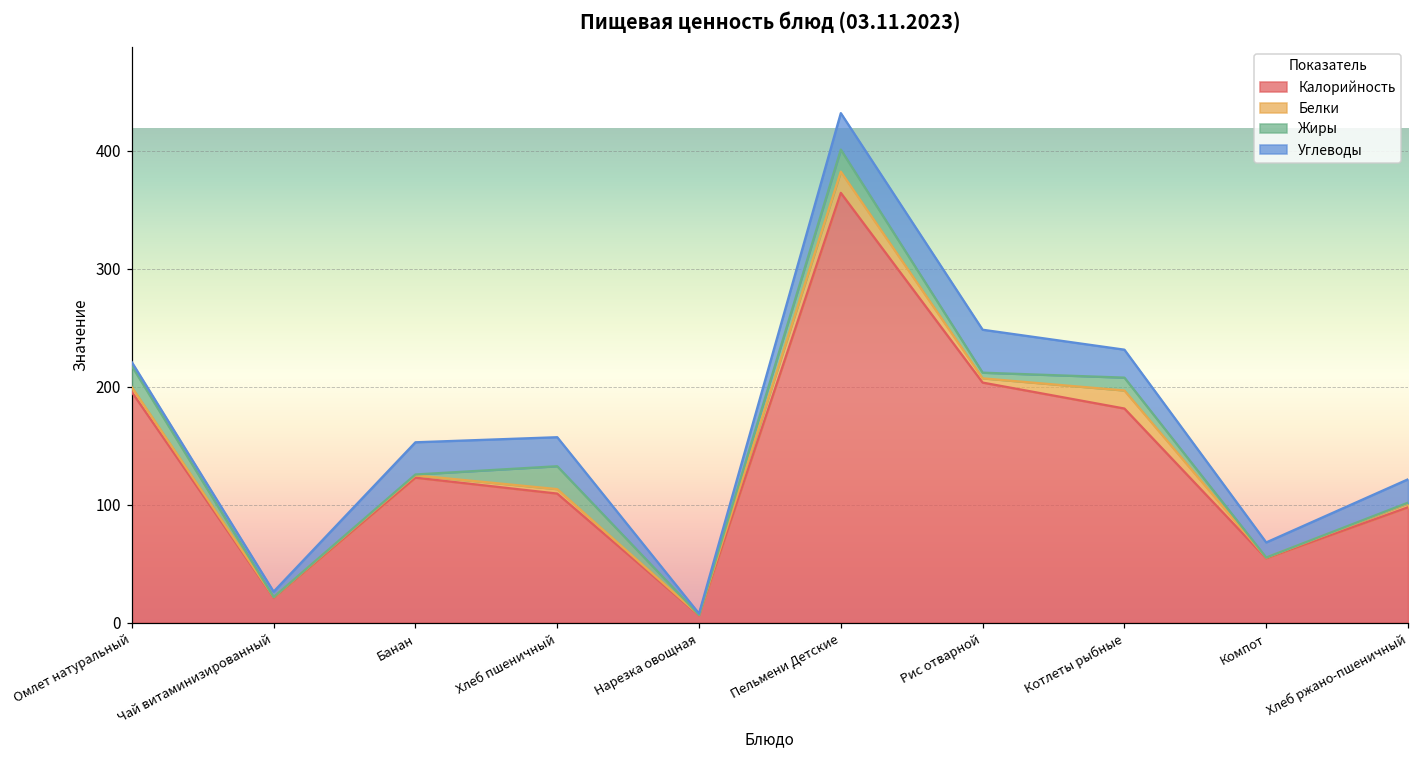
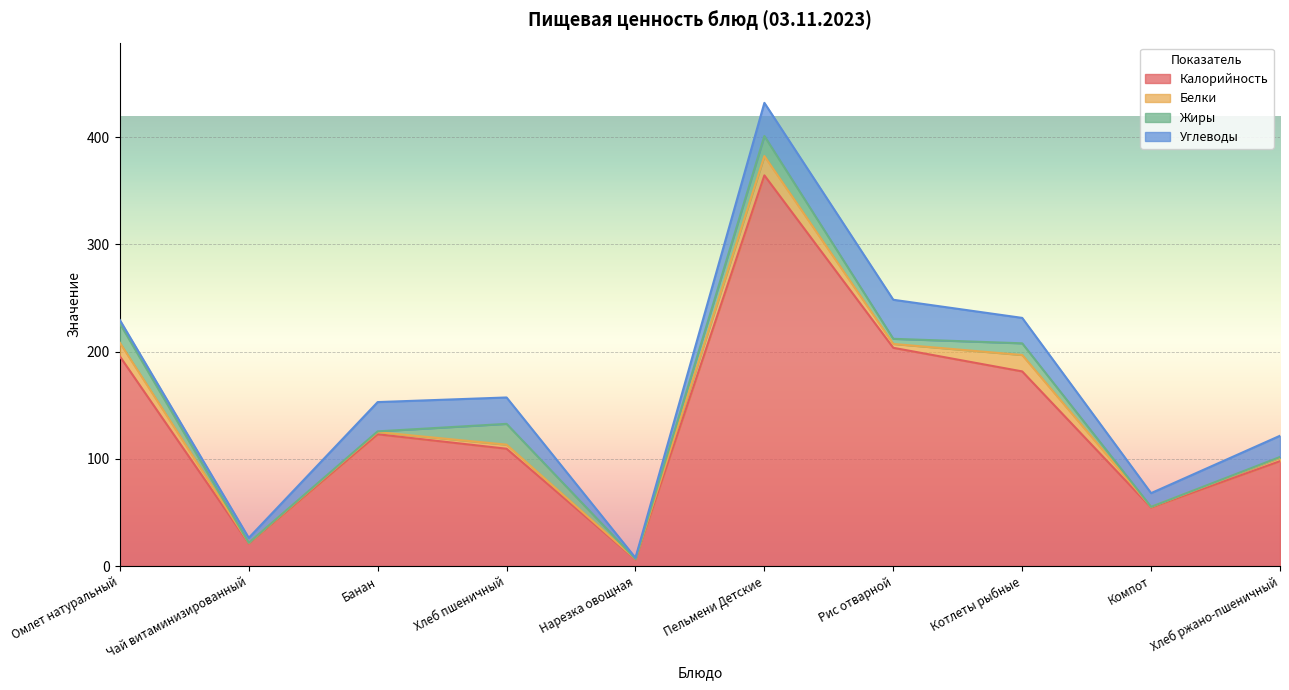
  {
    "Калорийность": {
      "Омлет натуральный": 196,
      "Хлеб пшеничный": 109,
      "Пельмени Детские": 364,
      "Рис отварной": 204,
      "Котлеты рыбные": 182,
      "Хлеб ржано-пшеничный": 98
    },
    "Белки": {
-     "Омлет натуральный": 4,
+     "Омлет натуральный": 13,
      "Хлеб пшеничный": 4,
      "Пельмени Детские": 18,
      "Рис отварной": 4,
      "Котлеты рыбные": 15
    },
    "Жиры": {
      "Омлет натуральный": 18,
      "Хлеб пшеничный": 19,
      "Пельмени Детские": 19,
      "Рис отварной": 5,
      "Котлеты рыбные": 11
    },
    "Углеводы": {
      "Омлет натуральный": 3,
      "Чай витаминизированный": 5,
      "Банан": 27,
      "Хлеб пшеничный": 25,
      "Пельмени Детские": 31,
      "Рис отварной": 36,
      "Котлеты рыбные": 24,
      "Компот": 13,
      "Хлеб ржано-пшеничный": 20
    }
  }
